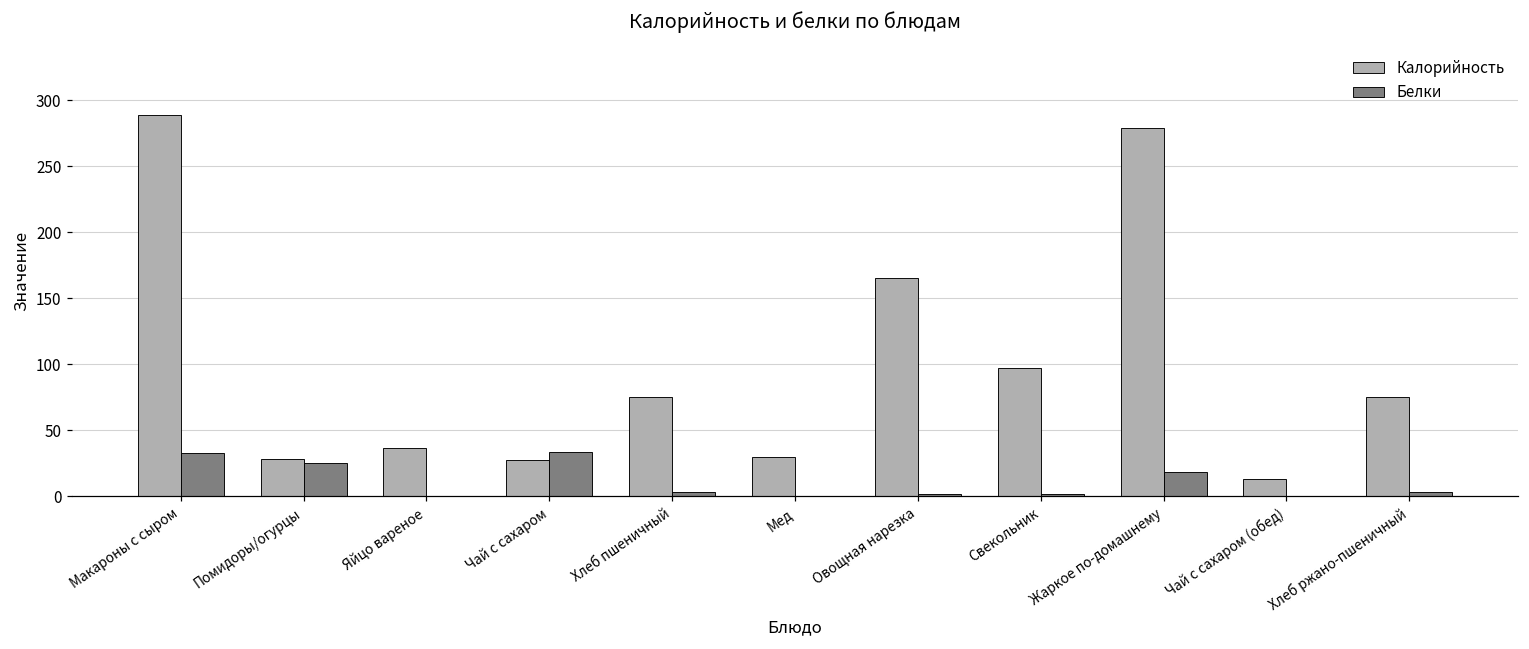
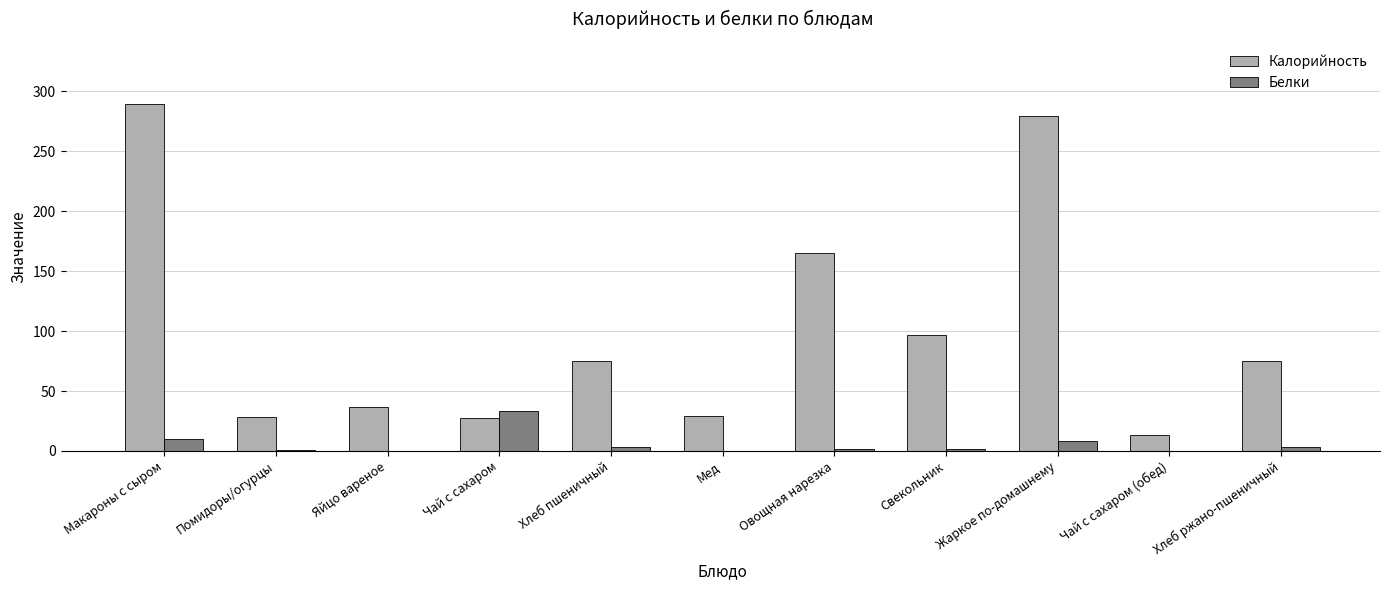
  {
    "Калорийность": {
      "Макароны с сыром": 289,
      "Помидоры/огурцы": 28,
      "Яйцо вареное": 37,
      "Чай с сахаром": 28,
      "Хлеб пшеничный": 75,
      "Мед": 30,
      "Овощная нарезка": 165,
      "Свекольник": 97,
      "Жаркое по-домашнему": 279,
      "Чай с сахаром (обед)": 13,
      "Хлеб ржано-пшеничный": 75
    },
    "Белки": {
-     "Макароны с сыром": 33,
-     "Помидоры/огурцы": 25,
+     "Макароны с сыром": 10,
+     "Помидоры/огурцы": 1,
      "Чай с сахаром": 34,
      "Хлеб пшеничный": 3,
-     "Жаркое по-домашнему": 18,
+     "Жаркое по-домашнему": 8,
      "Хлеб ржано-пшеничный": 3
    }
  }
